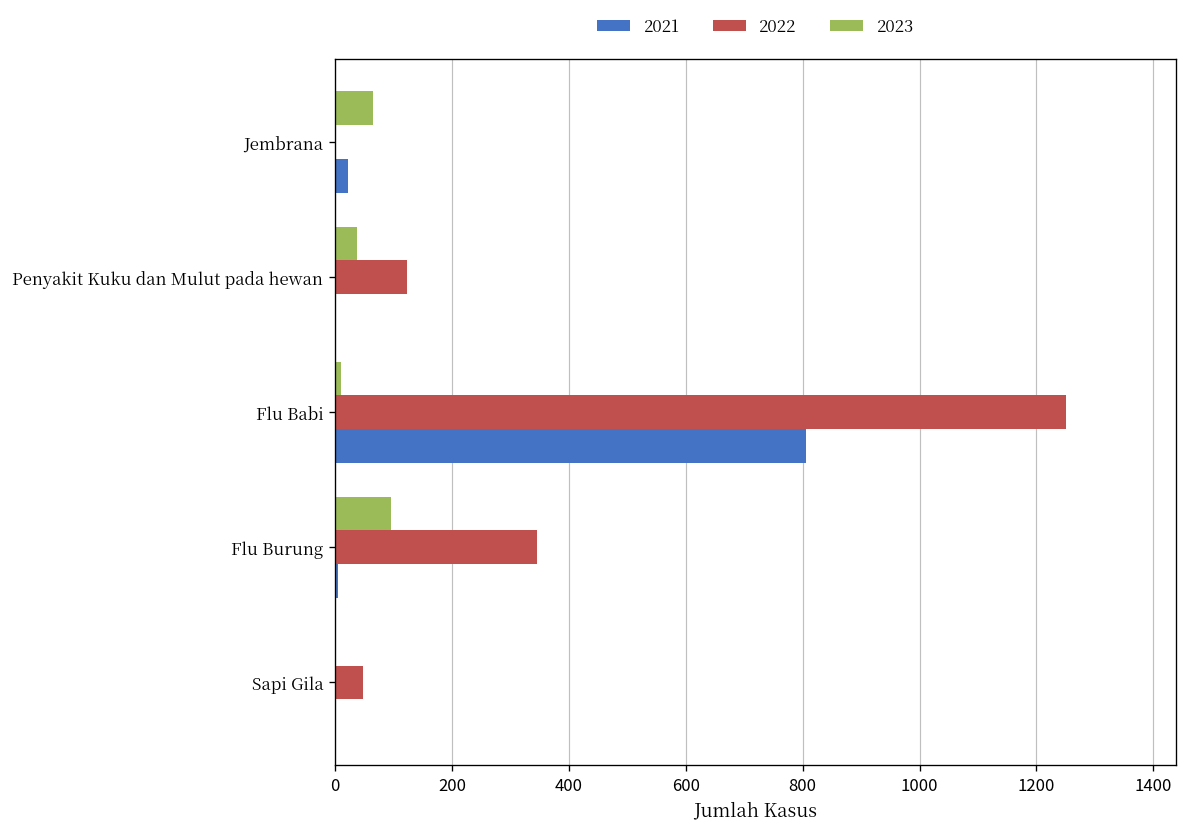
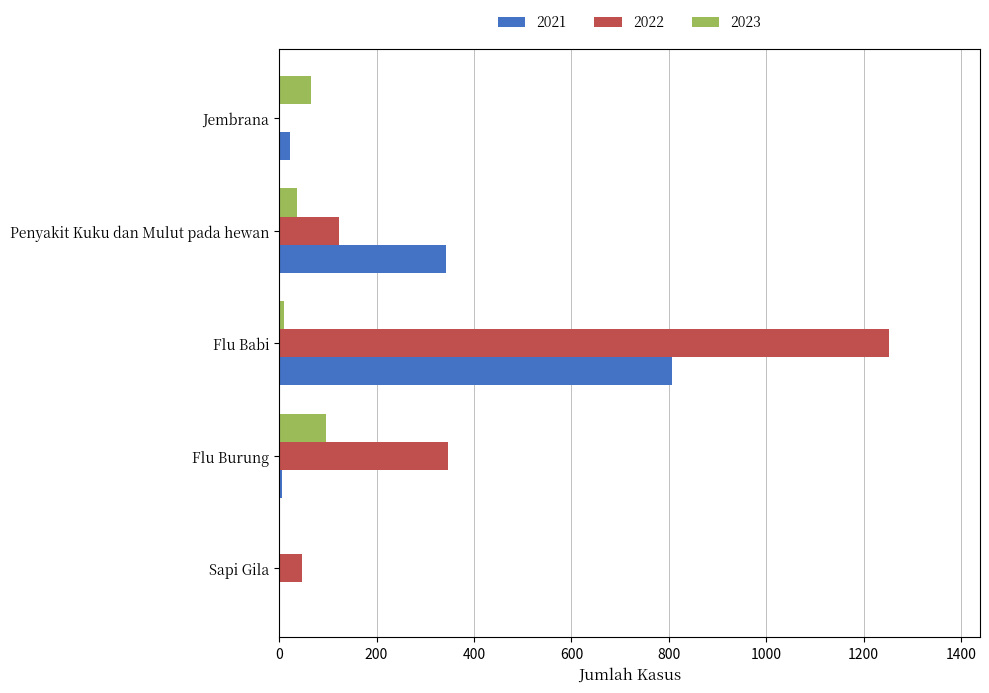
  {
    "2021": {
      "Jembrana": 20,
-     "Penyakit Kuku dan Mulut pada hewan": 0,
+     "Penyakit Kuku dan Mulut pada hewan": 340,
      "Flu Babi": 810,
      "Sapi Gila": 0
    },
    "2022": {
      "Jembrana": 0,
      "Penyakit Kuku dan Mulut pada hewan": 120,
      "Flu Babi": 1250,
      "Flu Burung": 350,
      "Sapi Gila": 50
    },
    "2023": {
      "Jembrana": 70,
      "Penyakit Kuku dan Mulut pada hewan": 40,
      "Flu Babi": 10,
      "Flu Burung": 100,
      "Sapi Gila": 0
    }
  }
